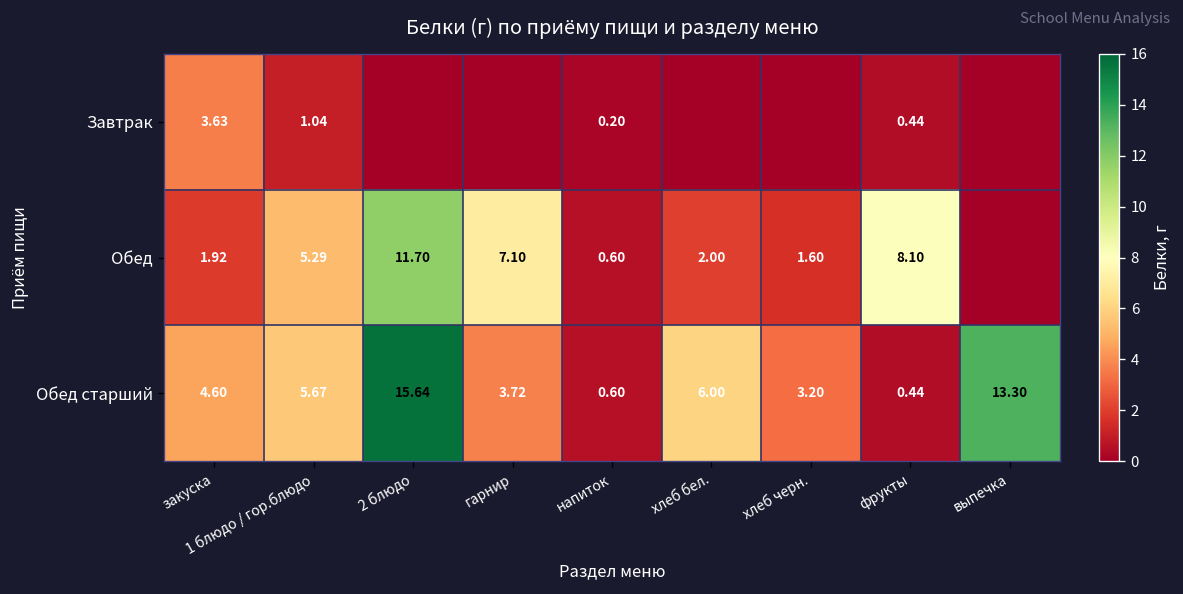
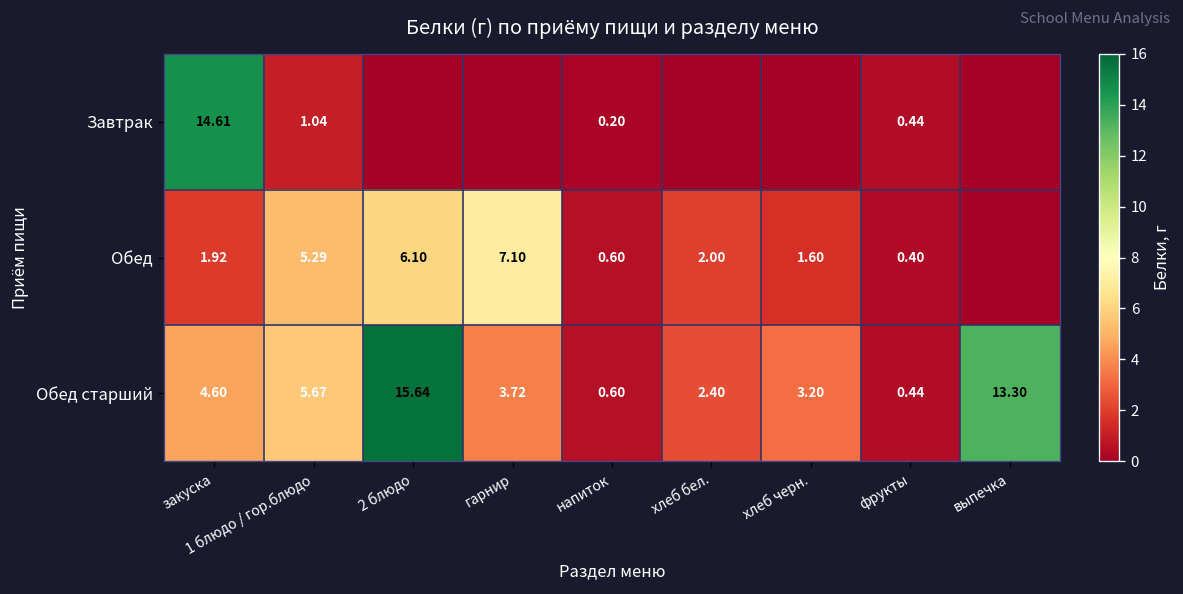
  {
    "Завтрак": {
-     "закуска": 3.63,
+     "закуска": 14.61,
      "1 блюдо / гор.блюдо": 1.04,
      "напиток": 0.20,
      "фрукты": 0.44
    },
    "Обед": {
      "закуска": 1.92,
      "1 блюдо / гор.блюдо": 5.29,
-     "2 блюдо": 11.70,
+     "2 блюдо": 6.10,
      "гарнир": 7.10,
      "напиток": 0.60,
      "хлеб бел.": 2.00,
      "хлеб черн.": 1.60,
-     "фрукты": 8.10
+     "фрукты": 0.40
    },
    "Обед старший": {
      "закуска": 4.60,
      "1 блюдо / гор.блюдо": 5.67,
      "2 блюдо": 15.64,
      "гарнир": 3.72,
      "напиток": 0.60,
-     "хлеб бел.": 6.00,
+     "хлеб бел.": 2.40,
      "хлеб черн.": 3.20,
      "фрукты": 0.44,
      "выпечка": 13.30
    }
  }
